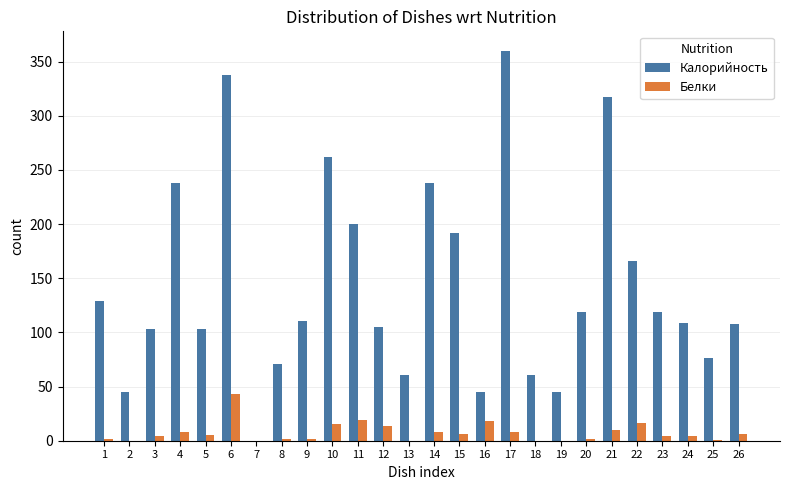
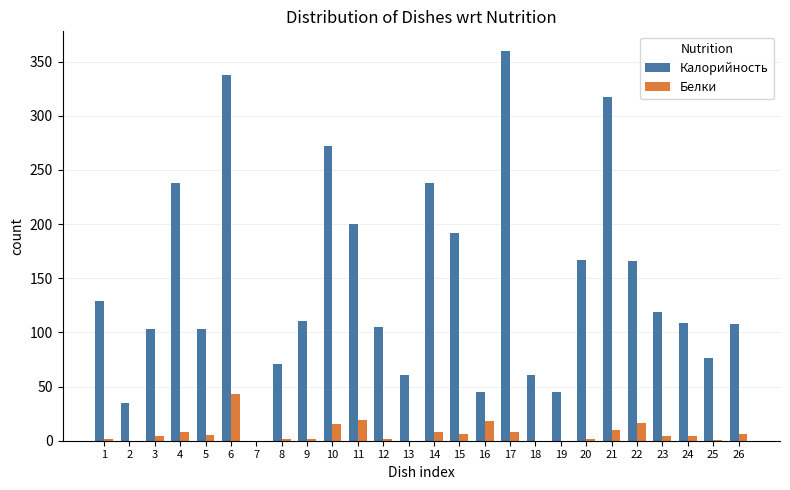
  {
    "Калорийность": {
      "1": 129,
-     "2": 45,
+     "2": 35,
      "3": 103,
      "4": 238,
      "5": 103,
      "6": 338,
      "7": 0,
      "8": 71,
      "9": 111,
-     "10": 262,
+     "10": 272,
      "11": 200,
      "12": 105,
      "13": 61,
      "14": 238,
      "15": 192,
      "16": 45,
      "17": 360,
      "18": 61,
      "19": 45,
-     "20": 119,
+     "20": 167,
      "21": 317,
      "22": 166,
      "23": 119,
      "24": 109,
      "25": 76,
      "26": 108
    },
    "Белки": {
      "2": 0,
      "3": 4,
      "4": 8,
      "5": 5,
      "6": 43,
      "7": 0,
      "10": 15,
      "11": 19,
-     "12": 14,
+     "12": 2,
      "13": 0,
      "14": 8,
      "15": 6,
      "16": 18,
      "17": 8,
      "18": 0,
      "19": 0,
      "21": 10,
      "22": 16,
      "23": 4,
      "24": 4,
      "26": 6
    }
  }
